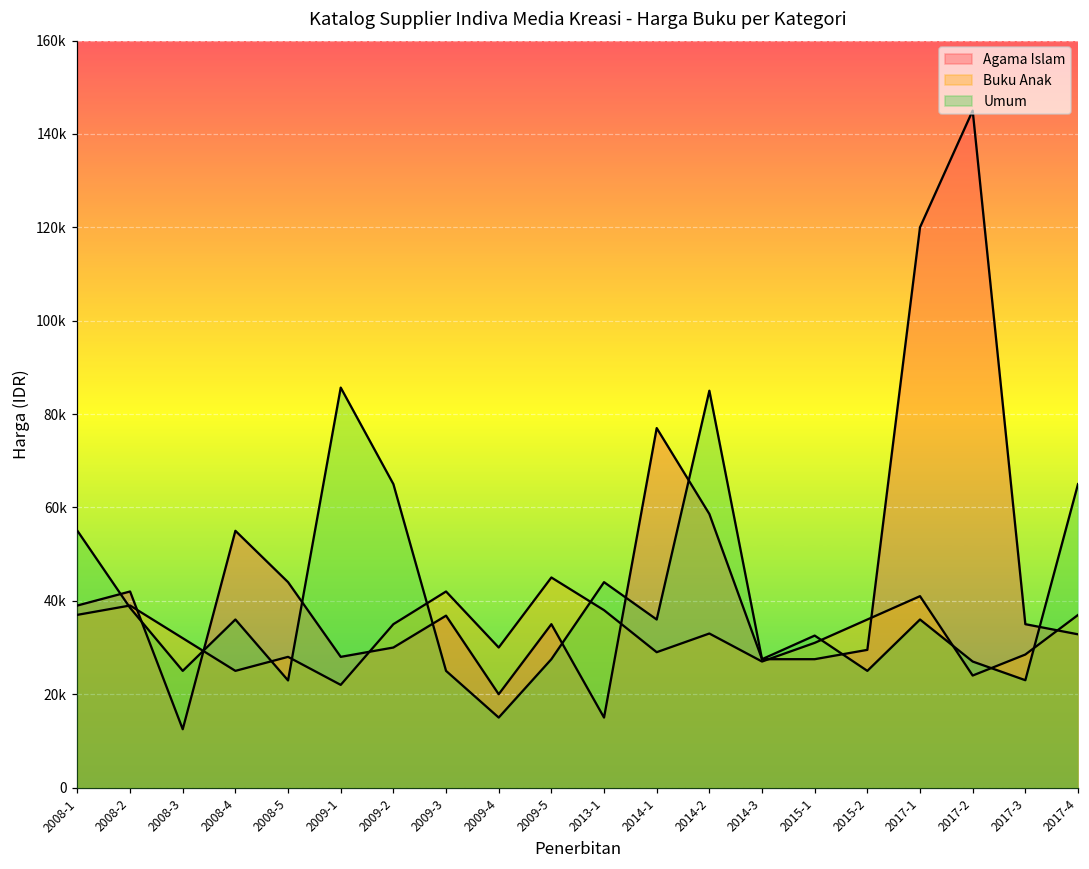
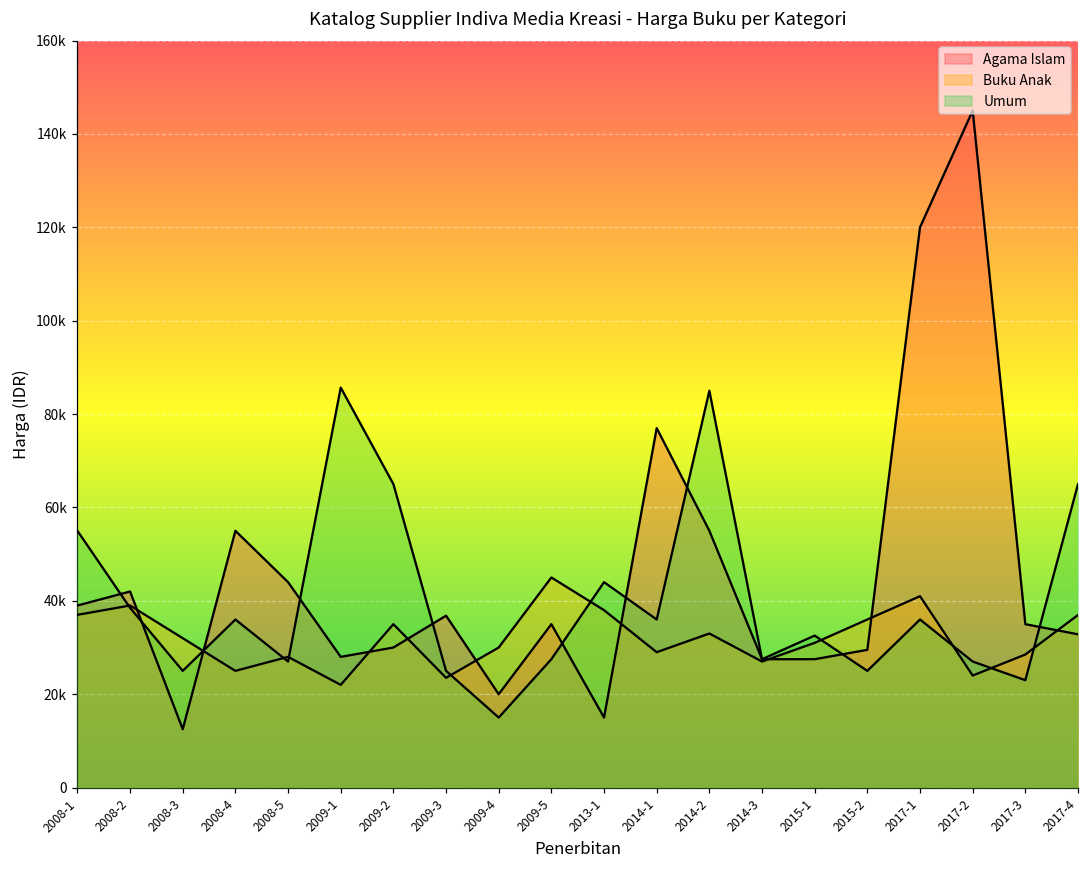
  {
    "Agama Islam": {
      "2008-1": 39000,
      "2008-2": 42000,
      "2008-3": 13000,
      "2008-4": 55000,
      "2008-5": 44000,
      "2009-1": 28000,
      "2009-2": 30000,
      "2009-3": 37000,
      "2009-4": 20000,
      "2009-5": 35000,
      "2013-1": 15000,
      "2014-1": 77000,
-     "2014-2": 59000,
+     "2014-2": 55000,
      "2015-1": 28000,
      "2015-2": 30000,
      "2017-1": 120000,
      "2017-3": 35000,
      "2017-4": 33000
    },
    "Buku Anak": {
      "2008-1": 37000,
      "2008-3": 32000,
      "2008-4": 25000,
      "2008-5": 28000,
      "2009-1": 22000,
      "2009-2": 35000,
-     "2009-3": 42000,
+     "2009-3": 24000,
      "2009-4": 30000,
      "2009-5": 45000,
      "2013-1": 38000,
      "2014-1": 29000,
      "2014-2": 33000,
      "2015-1": 31000,
      "2015-2": 36000,
      "2017-1": 41000,
      "2017-2": 24000,
      "2017-3": 29000,
      "2017-4": 37000
    },
    "Umum": {
      "2008-1": 55000,
      "2008-3": 25000,
      "2008-4": 36000,
-     "2008-5": 23000,
+     "2008-5": 27000,
      "2009-1": 86000,
      "2009-2": 65000,
      "2009-3": 25000,
      "2009-4": 15000,
      "2009-5": 28000,
      "2013-1": 44000,
      "2014-1": 36000,
      "2014-2": 85000,
      "2015-1": 33000,
      "2015-2": 25000,
      "2017-1": 36000,
      "2017-2": 27000,
      "2017-3": 23000,
      "2017-4": 65000
    }
  }
